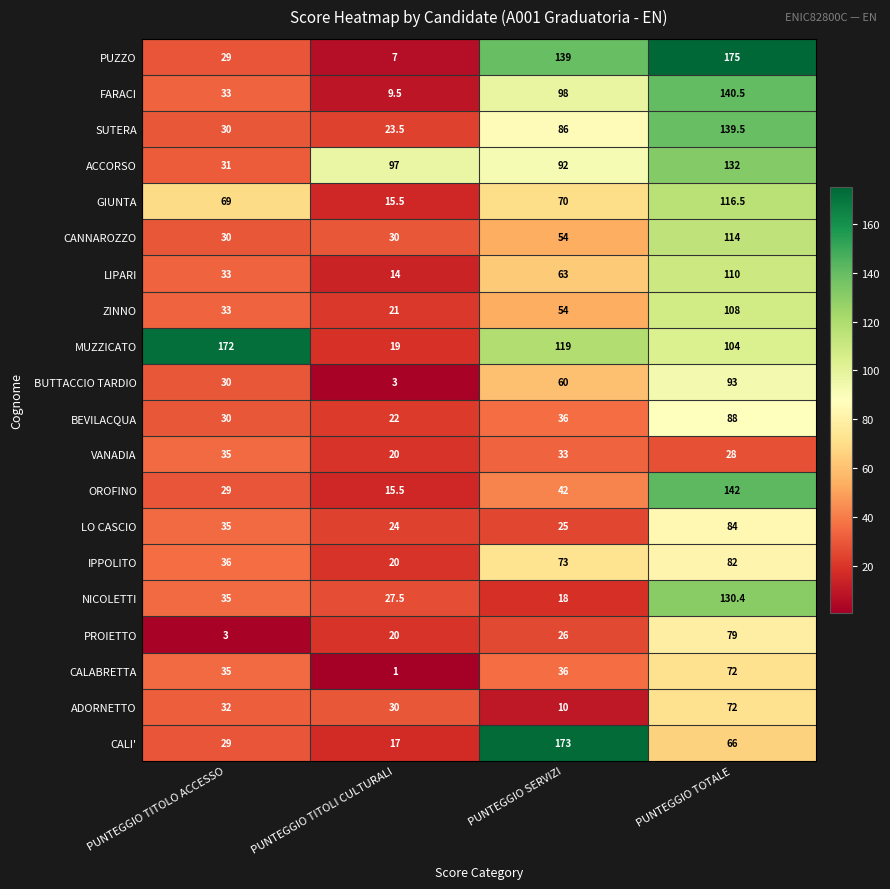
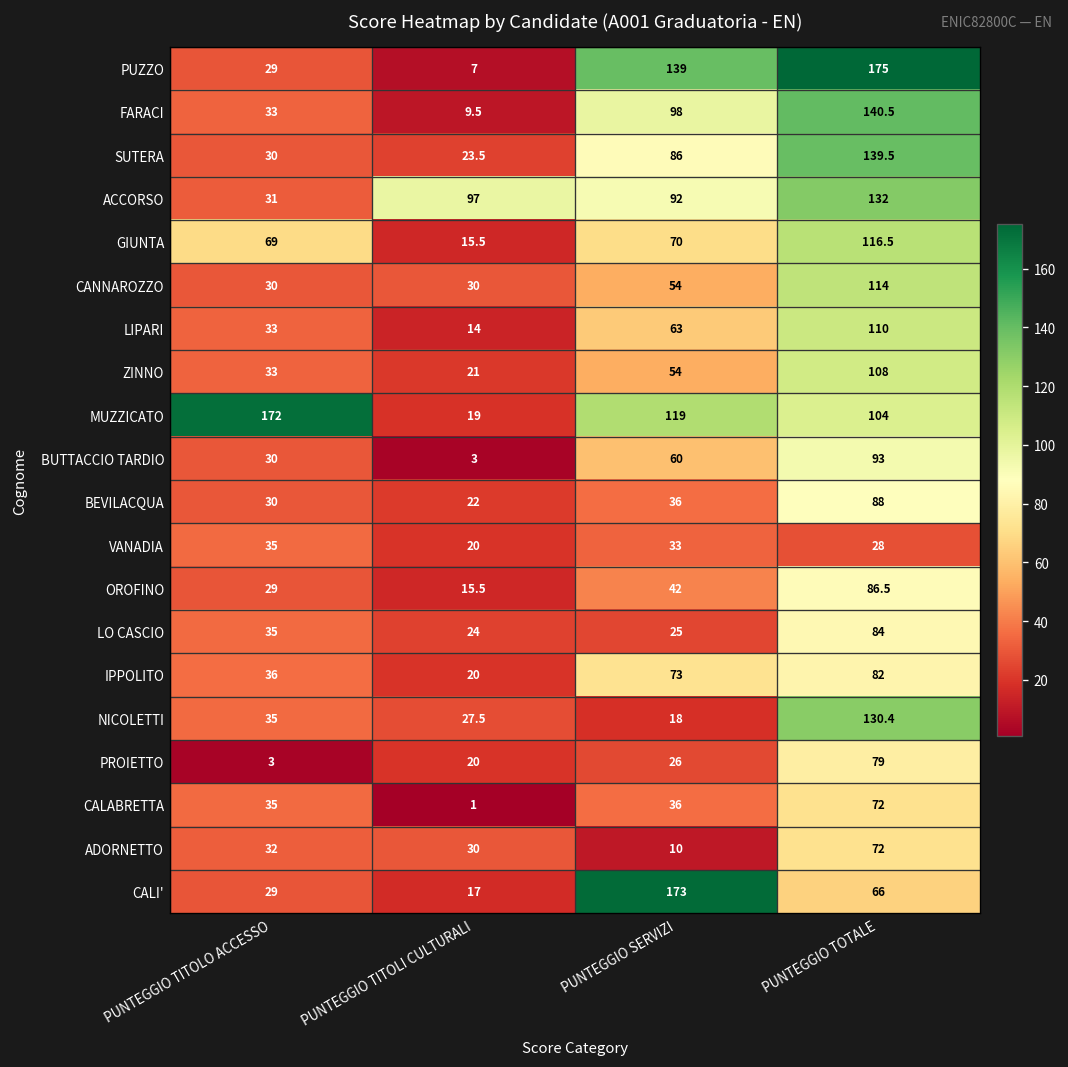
  {
    "PUZZO": {
      "PUNTEGGIO TITOLO ACCESSO": 29,
      "PUNTEGGIO TITOLI CULTURALI": 7,
      "PUNTEGGIO SERVIZI": 139,
      "PUNTEGGIO TOTALE": 175
    },
    "FARACI": {
      "PUNTEGGIO TITOLO ACCESSO": 33,
      "PUNTEGGIO TITOLI CULTURALI": 9.5,
      "PUNTEGGIO SERVIZI": 98,
      "PUNTEGGIO TOTALE": 140.5
    },
    "SUTERA": {
      "PUNTEGGIO TITOLO ACCESSO": 30,
      "PUNTEGGIO TITOLI CULTURALI": 23.5,
      "PUNTEGGIO SERVIZI": 86,
      "PUNTEGGIO TOTALE": 139.5
    },
    "ACCORSO": {
      "PUNTEGGIO TITOLO ACCESSO": 31,
      "PUNTEGGIO TITOLI CULTURALI": 97,
      "PUNTEGGIO SERVIZI": 92,
      "PUNTEGGIO TOTALE": 132
    },
    "GIUNTA": {
      "PUNTEGGIO TITOLO ACCESSO": 69,
      "PUNTEGGIO TITOLI CULTURALI": 15.5,
      "PUNTEGGIO SERVIZI": 70,
      "PUNTEGGIO TOTALE": 116.5
    },
    "CANNAROZZO": {
      "PUNTEGGIO TITOLO ACCESSO": 30,
      "PUNTEGGIO TITOLI CULTURALI": 30,
      "PUNTEGGIO SERVIZI": 54,
      "PUNTEGGIO TOTALE": 114
    },
    "LIPARI": {
      "PUNTEGGIO TITOLO ACCESSO": 33,
      "PUNTEGGIO TITOLI CULTURALI": 14,
      "PUNTEGGIO SERVIZI": 63,
      "PUNTEGGIO TOTALE": 110
    },
    "ZINNO": {
      "PUNTEGGIO TITOLO ACCESSO": 33,
      "PUNTEGGIO TITOLI CULTURALI": 21,
      "PUNTEGGIO SERVIZI": 54,
      "PUNTEGGIO TOTALE": 108
    },
    "MUZZICATO": {
      "PUNTEGGIO TITOLO ACCESSO": 172,
      "PUNTEGGIO TITOLI CULTURALI": 19,
      "PUNTEGGIO SERVIZI": 119,
      "PUNTEGGIO TOTALE": 104
    },
    "BUTTACCIO TARDIO": {
      "PUNTEGGIO TITOLO ACCESSO": 30,
      "PUNTEGGIO TITOLI CULTURALI": 3,
      "PUNTEGGIO SERVIZI": 60,
      "PUNTEGGIO TOTALE": 93
    },
    "BEVILACQUA": {
      "PUNTEGGIO TITOLO ACCESSO": 30,
      "PUNTEGGIO TITOLI CULTURALI": 22,
      "PUNTEGGIO SERVIZI": 36,
      "PUNTEGGIO TOTALE": 88
    },
    "VANADIA": {
      "PUNTEGGIO TITOLO ACCESSO": 35,
      "PUNTEGGIO TITOLI CULTURALI": 20,
      "PUNTEGGIO SERVIZI": 33,
      "PUNTEGGIO TOTALE": 28
    },
    "OROFINO": {
      "PUNTEGGIO TITOLO ACCESSO": 29,
      "PUNTEGGIO TITOLI CULTURALI": 15.5,
      "PUNTEGGIO SERVIZI": 42,
-     "PUNTEGGIO TOTALE": 142
+     "PUNTEGGIO TOTALE": 86.5
    },
    "LO CASCIO": {
      "PUNTEGGIO TITOLO ACCESSO": 35,
      "PUNTEGGIO TITOLI CULTURALI": 24,
      "PUNTEGGIO SERVIZI": 25,
      "PUNTEGGIO TOTALE": 84
    },
    "IPPOLITO": {
      "PUNTEGGIO TITOLO ACCESSO": 36,
      "PUNTEGGIO TITOLI CULTURALI": 20,
      "PUNTEGGIO SERVIZI": 73,
      "PUNTEGGIO TOTALE": 82
    },
    "NICOLETTI": {
      "PUNTEGGIO TITOLO ACCESSO": 35,
      "PUNTEGGIO TITOLI CULTURALI": 27.5,
      "PUNTEGGIO SERVIZI": 18,
      "PUNTEGGIO TOTALE": 130.4
    },
    "PROIETTO": {
      "PUNTEGGIO TITOLO ACCESSO": 3,
      "PUNTEGGIO TITOLI CULTURALI": 20,
      "PUNTEGGIO SERVIZI": 26,
      "PUNTEGGIO TOTALE": 79
    },
    "CALABRETTA": {
      "PUNTEGGIO TITOLO ACCESSO": 35,
      "PUNTEGGIO TITOLI CULTURALI": 1,
      "PUNTEGGIO SERVIZI": 36,
      "PUNTEGGIO TOTALE": 72
    },
    "ADORNETTO": {
      "PUNTEGGIO TITOLO ACCESSO": 32,
      "PUNTEGGIO TITOLI CULTURALI": 30,
      "PUNTEGGIO SERVIZI": 10,
      "PUNTEGGIO TOTALE": 72
    },
    "CALI'": {
      "PUNTEGGIO TITOLO ACCESSO": 29,
      "PUNTEGGIO TITOLI CULTURALI": 17,
      "PUNTEGGIO SERVIZI": 173,
      "PUNTEGGIO TOTALE": 66
    }
  }
